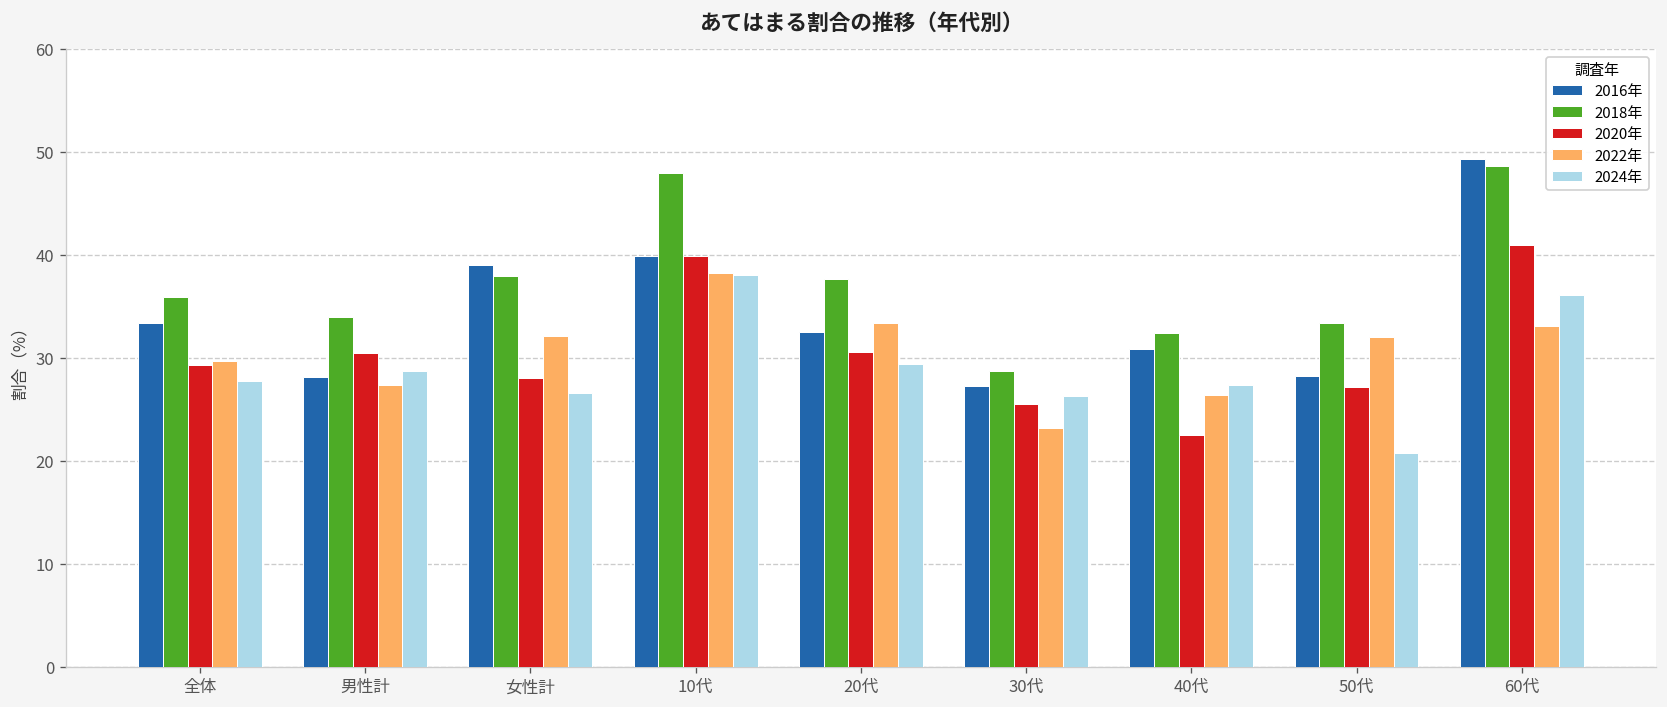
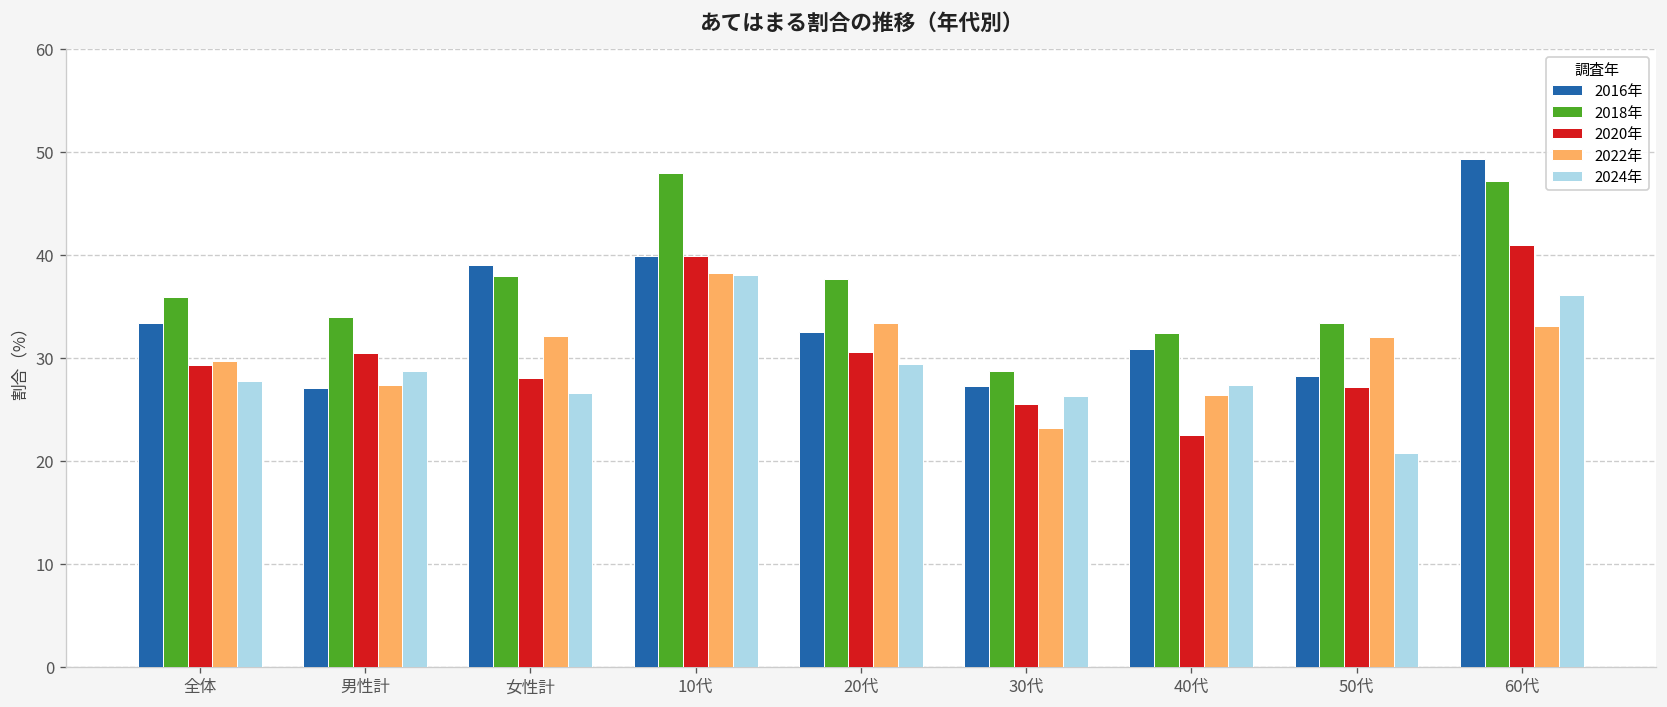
  {
    "2016年": {
      "全体": 33,
-     "男性計": 28,
+     "男性計": 27,
      "女性計": 39,
      "10代": 40,
      "20代": 33,
      "30代": 27,
      "40代": 31,
      "50代": 28,
      "60代": 49
    },
    "2018年": {
      "全体": 36,
      "男性計": 34,
      "女性計": 38,
      "10代": 48,
      "20代": 38,
      "30代": 29,
      "40代": 32,
      "50代": 33,
-     "60代": 49
+     "60代": 47
    },
    "2020年": {
      "全体": 29,
      "男性計": 31,
      "女性計": 28,
      "10代": 40,
      "20代": 31,
      "30代": 26,
      "40代": 23,
      "50代": 27,
      "60代": 41
    },
    "2022年": {
      "全体": 30,
      "男性計": 27,
      "女性計": 32,
      "10代": 38,
      "20代": 33,
      "30代": 23,
      "40代": 26,
      "50代": 32,
      "60代": 33
    },
    "2024年": {
      "全体": 28,
      "男性計": 29,
      "女性計": 27,
      "10代": 38,
      "20代": 29,
      "30代": 26,
      "40代": 27,
      "50代": 21,
      "60代": 36
    }
  }
